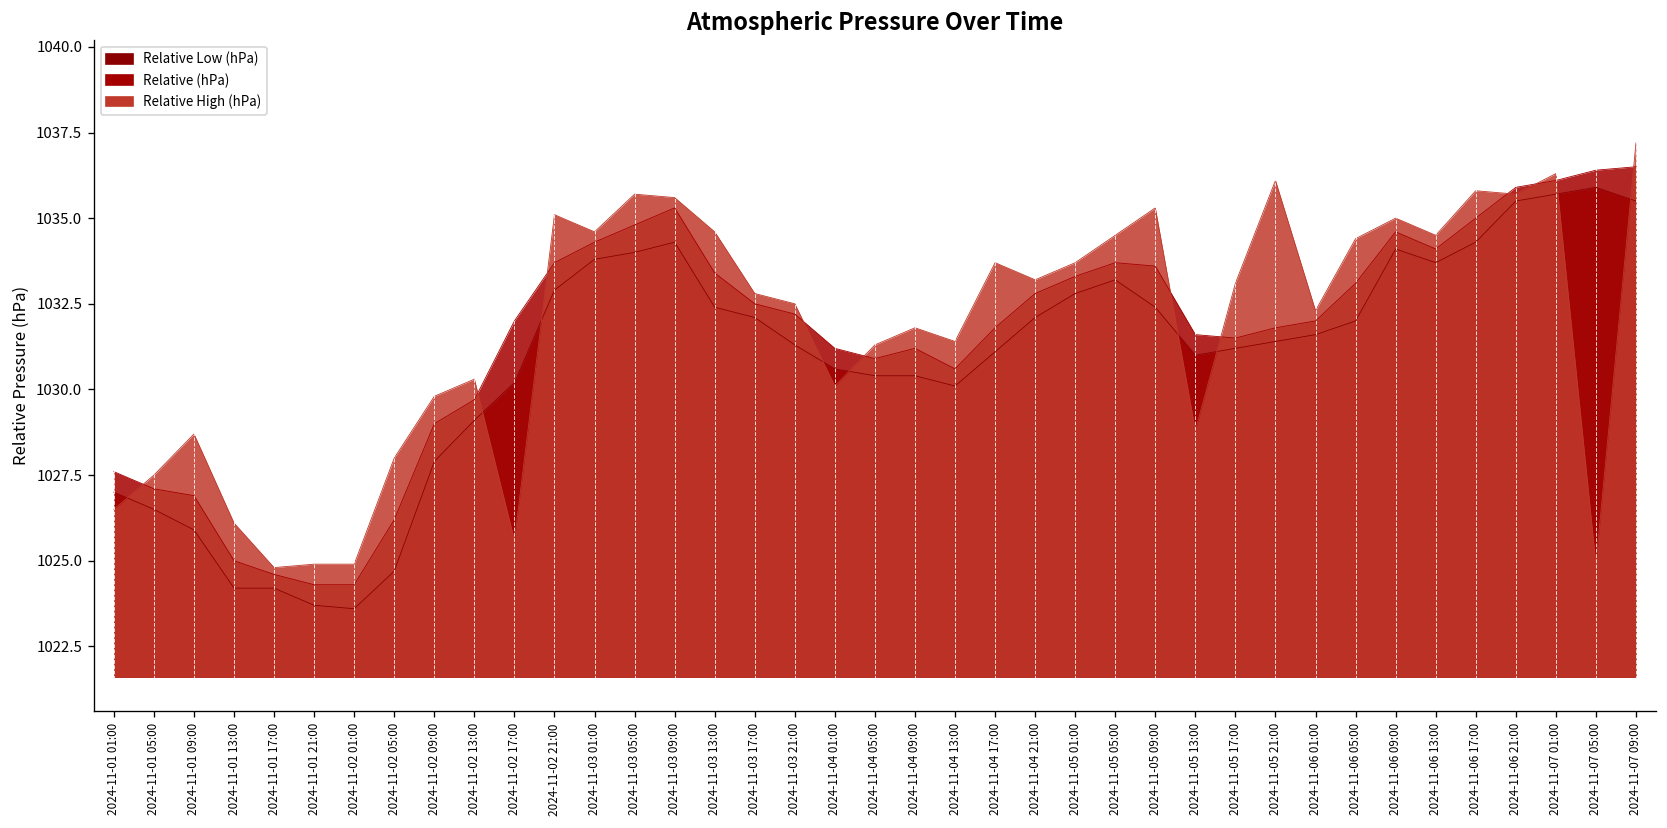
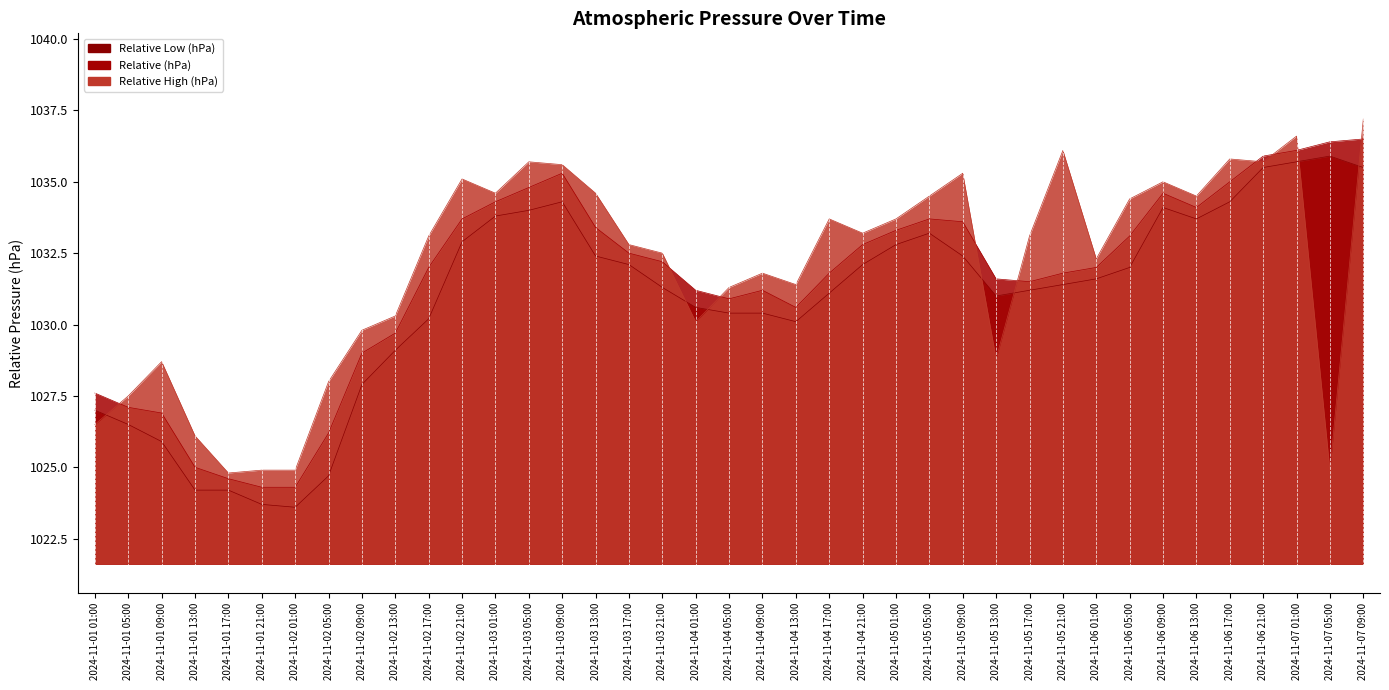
  {
    "Relative High (hPa)": {
      "2024-11-01 01:00": 1026.5,
      "2024-11-01 05:00": 1027.5,
      "2024-11-01 09:00": 1028.7,
      "2024-11-01 13:00": 1026.1,
      "2024-11-01 17:00": 1024.8,
      "2024-11-01 21:00": 1024.9,
      "2024-11-02 01:00": 1024.9,
      "2024-11-02 05:00": 1028.0,
      "2024-11-02 09:00": 1029.8,
      "2024-11-02 13:00": 1030.3,
-     "2024-11-02 17:00": 1025.6,
+     "2024-11-02 17:00": 1033.1,
      "2024-11-02 21:00": 1035.1,
      "2024-11-03 01:00": 1034.6,
      "2024-11-03 05:00": 1035.7,
      "2024-11-03 09:00": 1035.6,
      "2024-11-03 13:00": 1034.6,
      "2024-11-03 17:00": 1032.8,
      "2024-11-03 21:00": 1032.5,
      "2024-11-04 01:00": 1030.1,
      "2024-11-04 05:00": 1031.3,
      "2024-11-04 09:00": 1031.8,
      "2024-11-04 13:00": 1031.4,
      "2024-11-04 17:00": 1033.7,
      "2024-11-04 21:00": 1033.2,
      "2024-11-05 01:00": 1033.7,
      "2024-11-05 05:00": 1034.5,
      "2024-11-05 09:00": 1035.3,
      "2024-11-05 13:00": 1028.8,
      "2024-11-05 17:00": 1033.1,
      "2024-11-05 21:00": 1036.1,
      "2024-11-06 01:00": 1032.3,
      "2024-11-06 05:00": 1034.4,
      "2024-11-06 09:00": 1035.0,
      "2024-11-06 13:00": 1034.5,
      "2024-11-06 17:00": 1035.8,
      "2024-11-06 21:00": 1035.7,
-     "2024-11-07 01:00": 1036.3,
+     "2024-11-07 01:00": 1036.6,
      "2024-11-07 05:00": 1024.9,
      "2024-11-07 09:00": 1037.2
    }
  }
